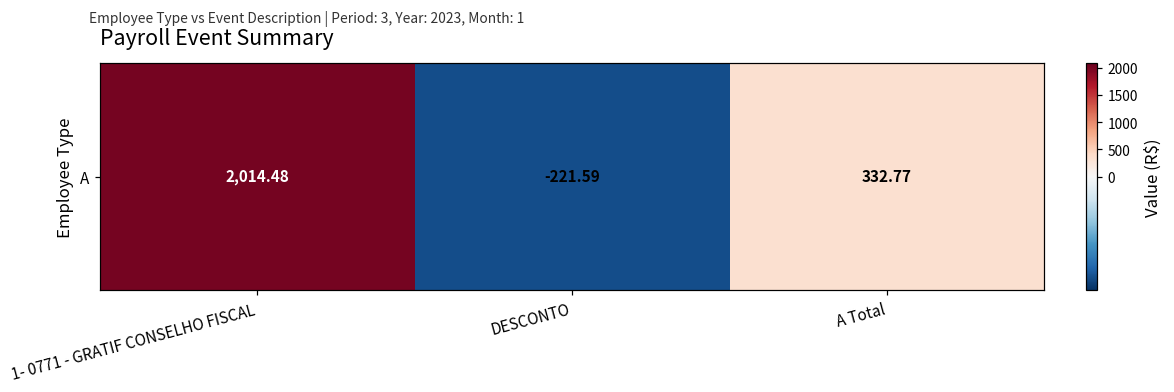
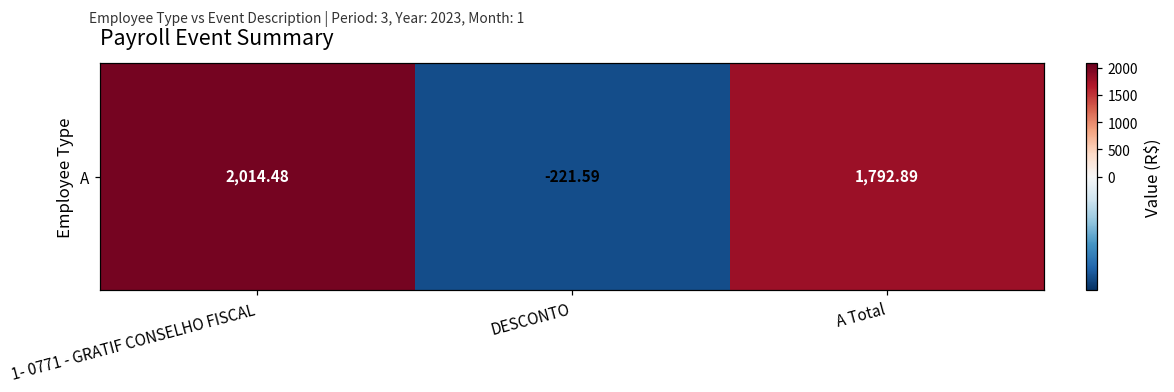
  {
    "A": {
      "1- 0771 - GRATIF CONSELHO FISCAL": "2,014.48",
      "DESCONTO": "-221.59",
-     "A Total": "332.77"
+     "A Total": "1,792.89"
    }
  }
